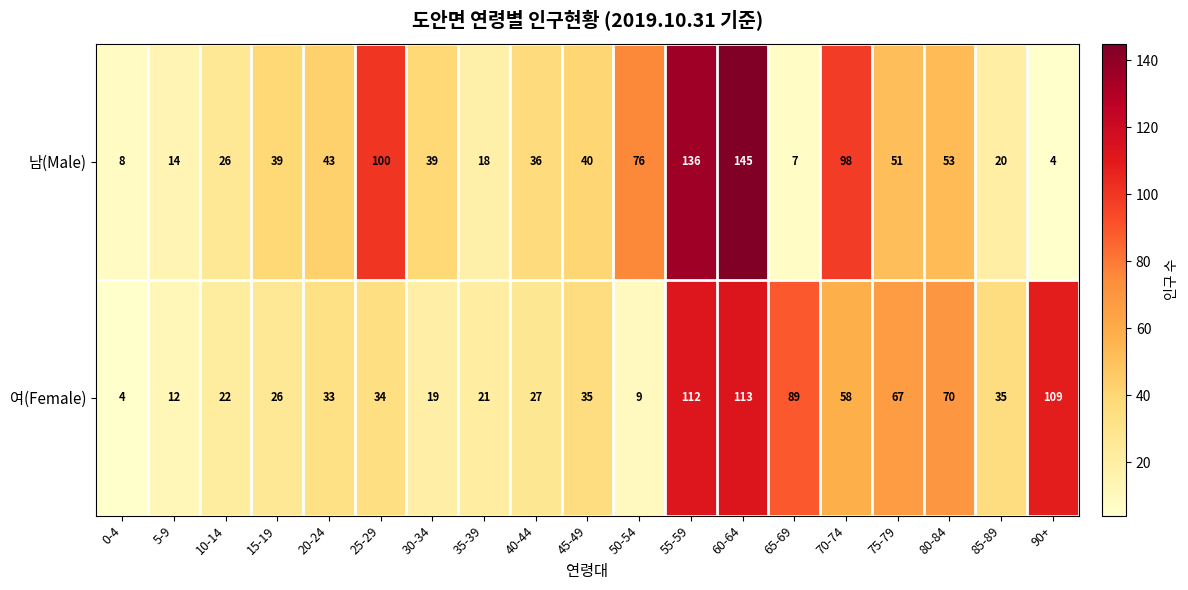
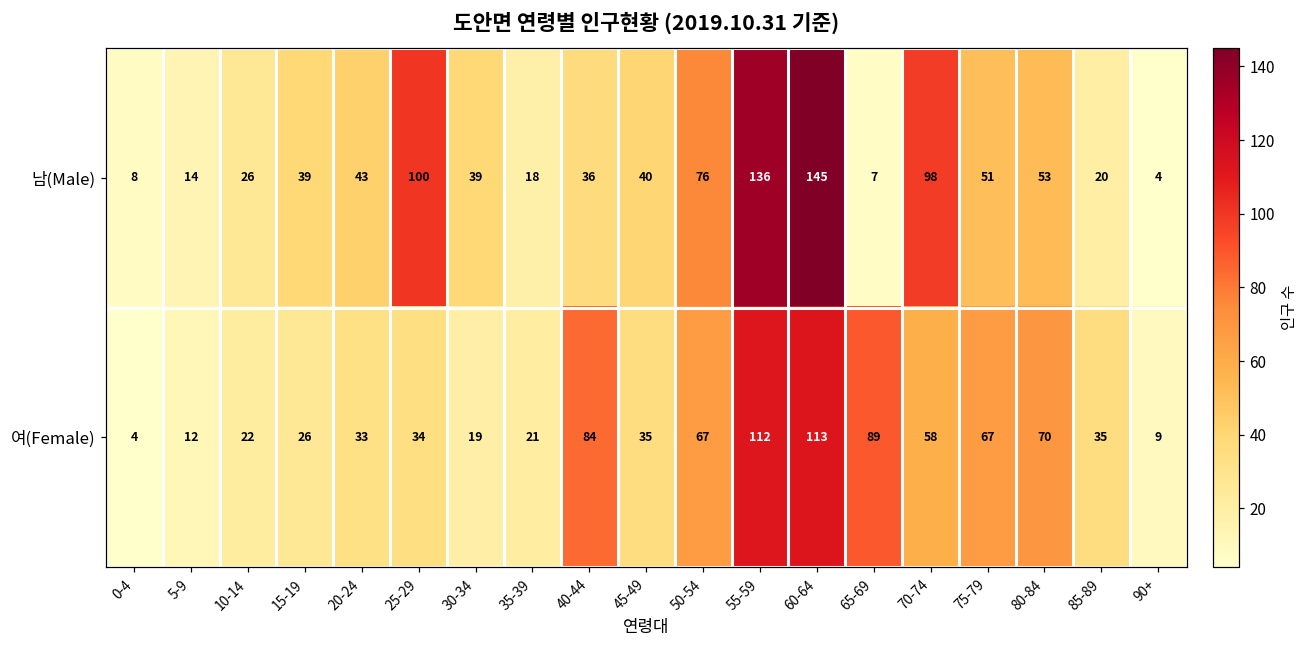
  {
    "남(Male)": {
      "0-4": 8,
      "5-9": 14,
      "10-14": 26,
      "15-19": 39,
      "20-24": 43,
      "25-29": 100,
      "30-34": 39,
      "35-39": 18,
      "40-44": 36,
      "45-49": 40,
      "50-54": 76,
      "55-59": 136,
      "60-64": 145,
      "65-69": 7,
      "70-74": 98,
      "75-79": 51,
      "80-84": 53,
      "85-89": 20,
      "90+": 4
    },
    "여(Female)": {
      "0-4": 4,
      "5-9": 12,
      "10-14": 22,
      "15-19": 26,
      "20-24": 33,
      "25-29": 34,
      "30-34": 19,
      "35-39": 21,
-     "40-44": 27,
+     "40-44": 84,
      "45-49": 35,
-     "50-54": 9,
+     "50-54": 67,
      "55-59": 112,
      "60-64": 113,
      "65-69": 89,
      "70-74": 58,
      "75-79": 67,
      "80-84": 70,
      "85-89": 35,
-     "90+": 109
+     "90+": 9
    }
  }
